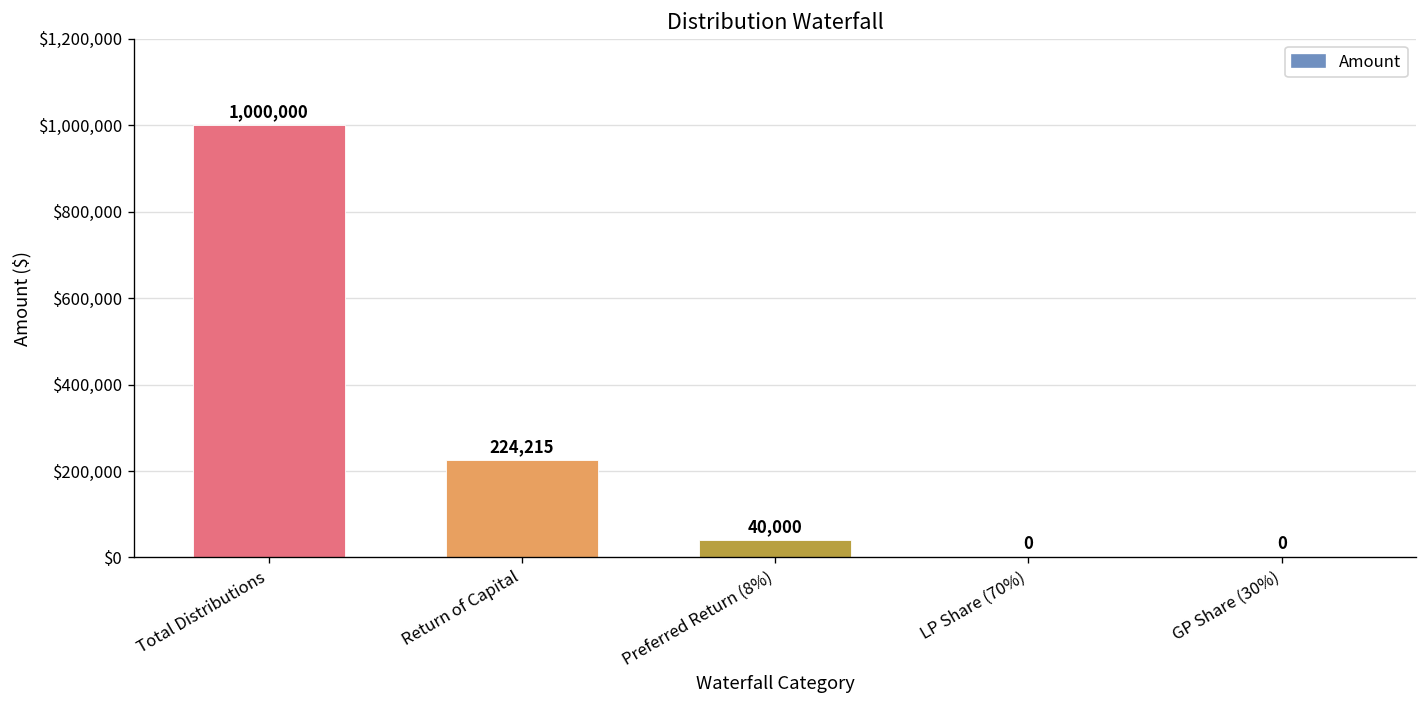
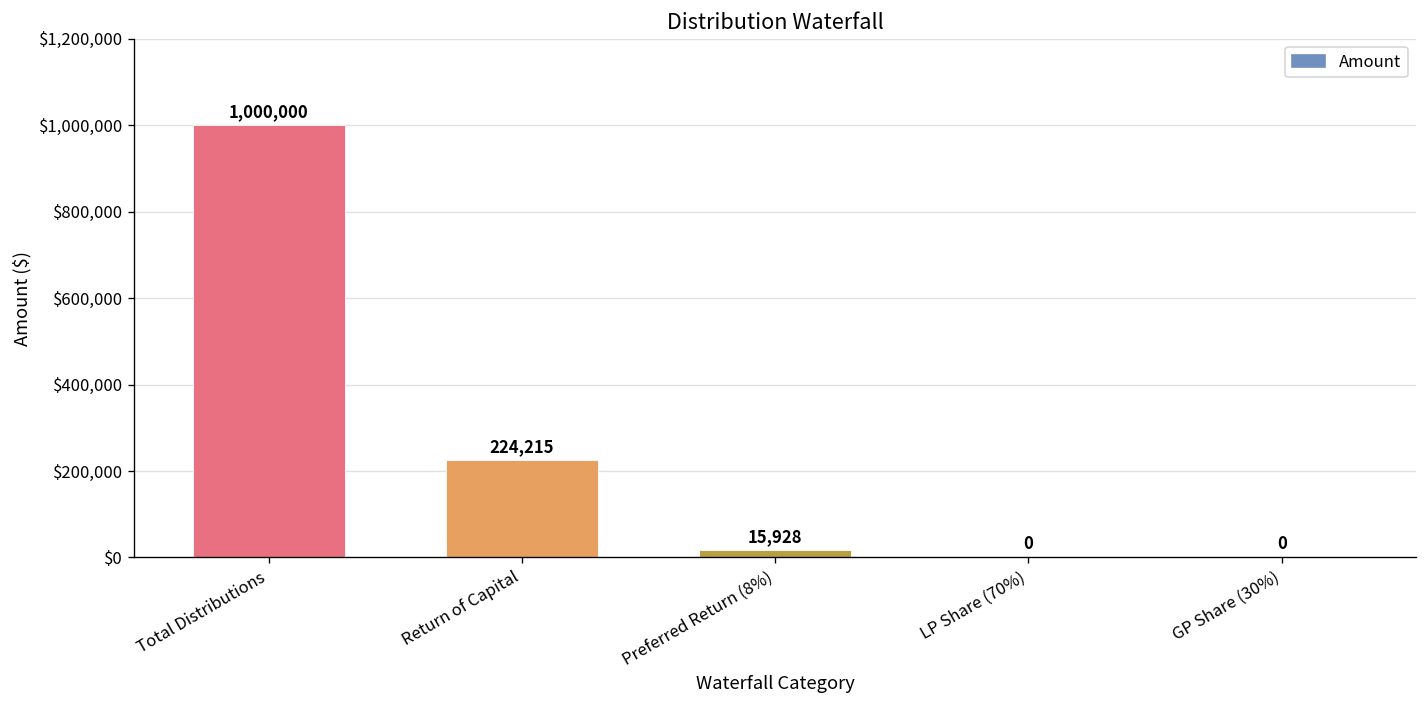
  {
    "Total Distributions": "1,000,000",
    "Return of Capital": "224,215",
-   "Preferred Return (8%)": "40,000",
+   "Preferred Return (8%)": "15,928",
    "LP Share (70%)": "0",
    "GP Share (30%)": "0"
  }
